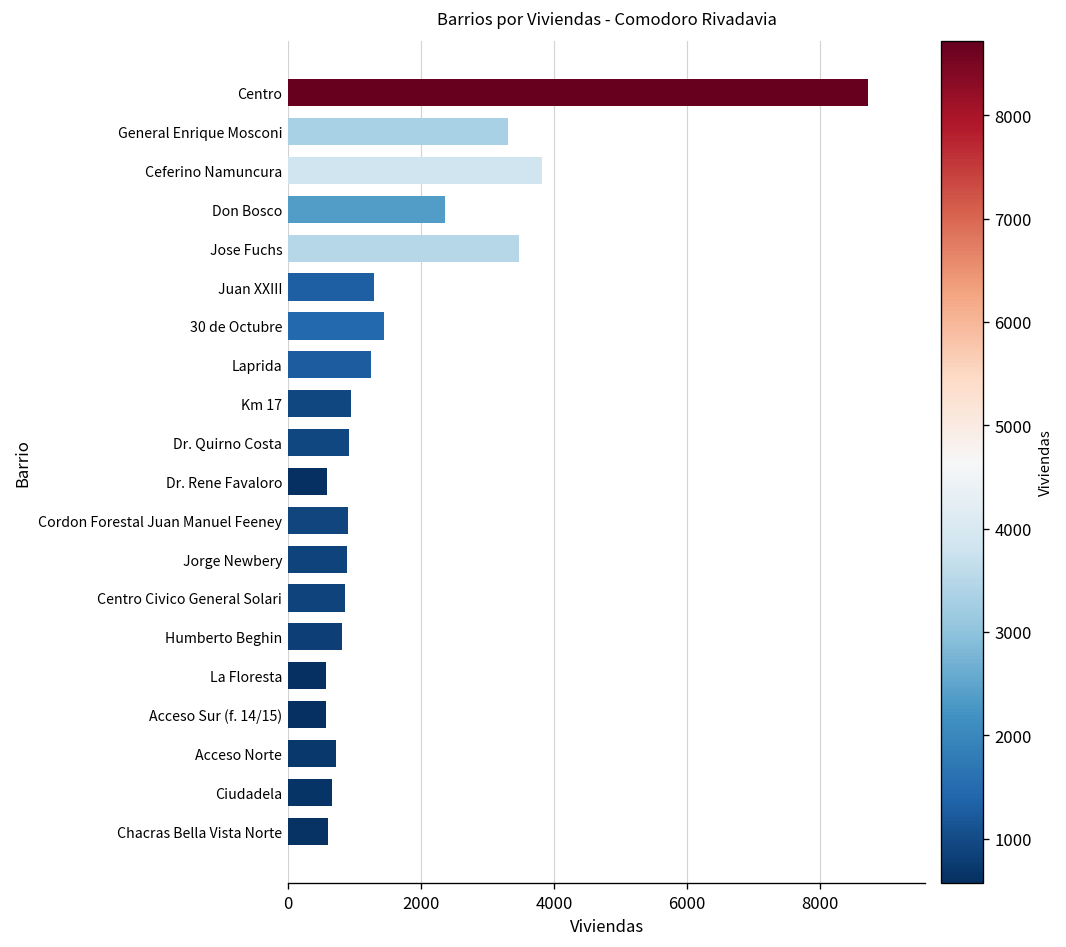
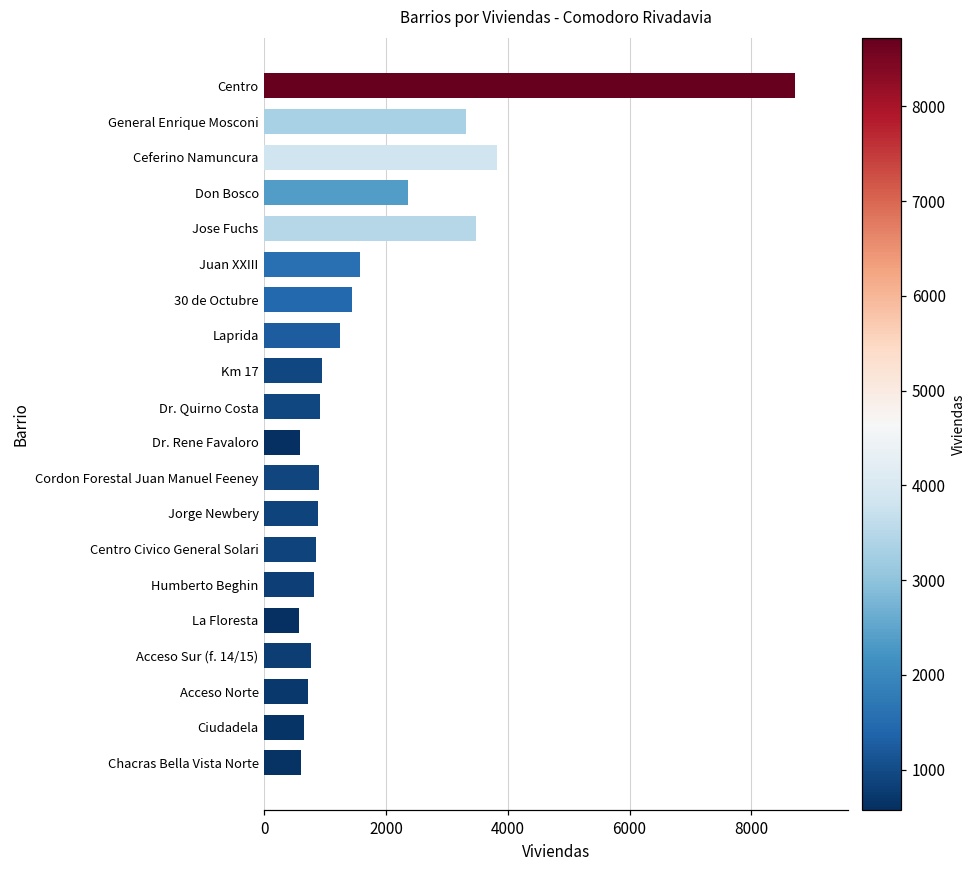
  {
    "Centro": 8700,
    "General Enrique Mosconi": 3300,
    "Ceferino Namuncura": 3800,
    "Don Bosco": 2400,
    "Jose Fuchs": 3500,
-   "Juan XXIII": 1300,
+   "Juan XXIII": 1600,
    "30 de Octubre": 1400,
    "Laprida": 1300,
    "Km 17": 900,
    "Dr. Quirno Costa": 900,
    "Dr. Rene Favaloro": 600,
    "Cordon Forestal Juan Manuel Feeney": 900,
    "Jorge Newbery": 900,
    "Centro Civico General Solari": 900,
    "Humberto Beghin": 800,
    "La Floresta": 600,
-   "Acceso Sur (f. 14/15)": 600,
+   "Acceso Sur (f. 14/15)": 800,
    "Acceso Norte": 700,
    "Ciudadela": 700,
    "Chacras Bella Vista Norte": 600
  }
